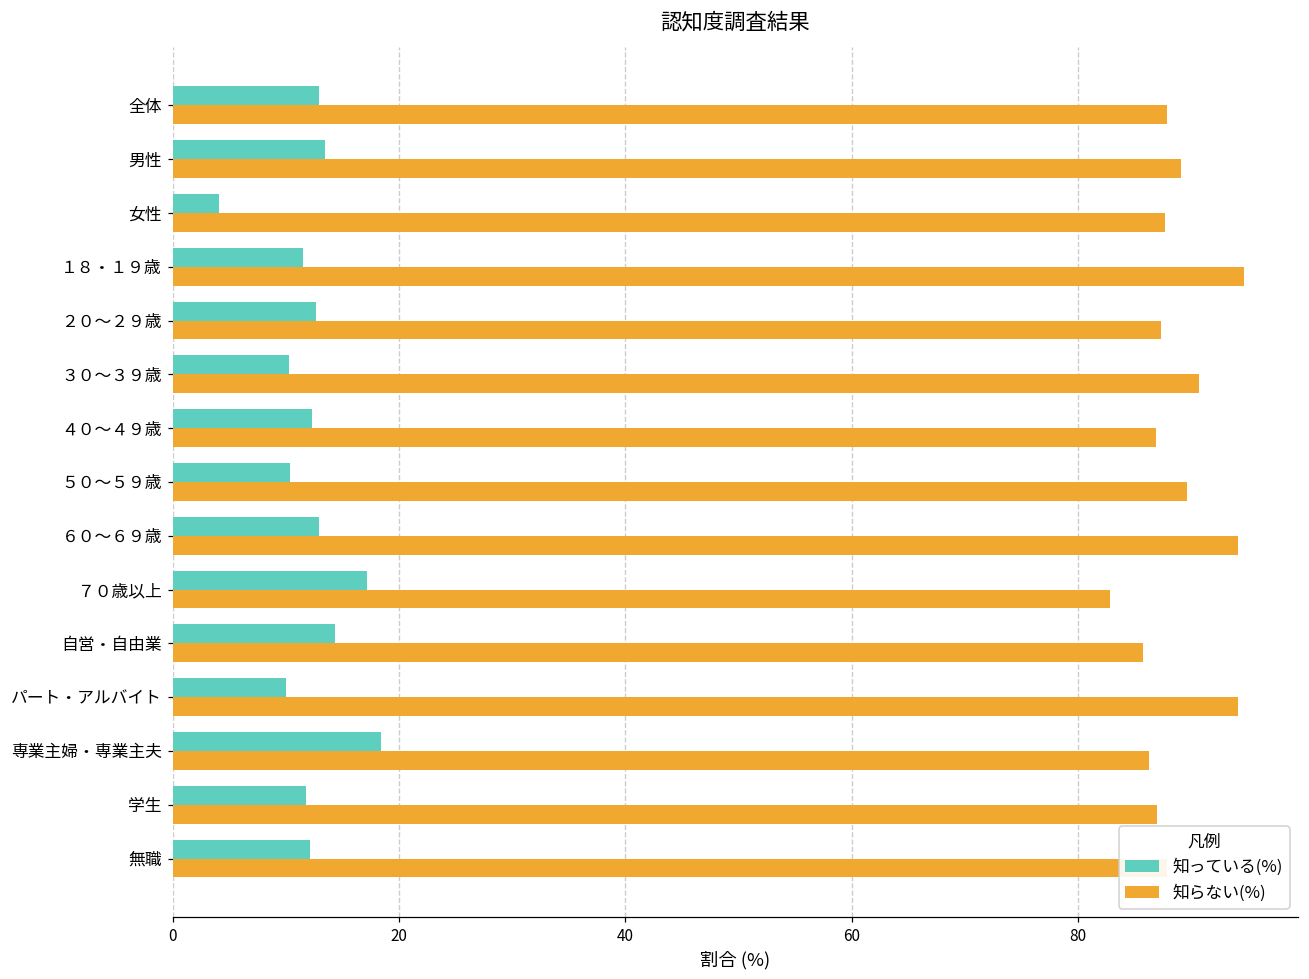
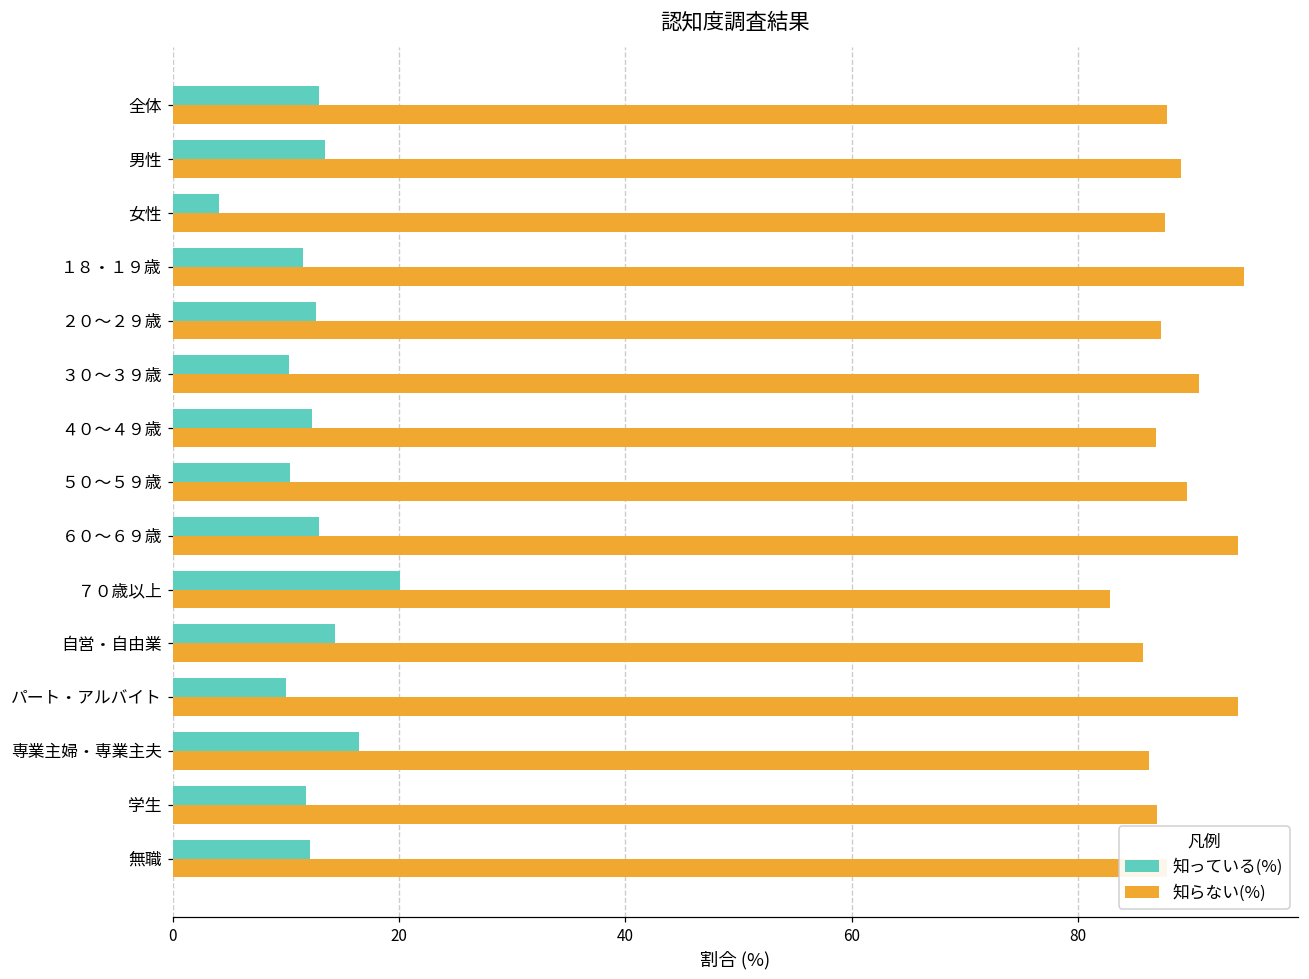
  {
    "知っている(%)": {
      "全体": 12.9,
      "男性": 13.5,
      "女性": 4.1,
      "１８・１９歳": 11.5,
      "２０～２９歳": 12.7,
      "３０～３９歳": 10.3,
      "４０～４９歳": 12.3,
      "５０～５９歳": 10.4,
      "６０～６９歳": 12.9,
-     "７０歳以上": 17.2,
+     "７０歳以上": 20.1,
      "自営・自由業": 14.3,
      "パート・アルバイト": 10.0,
-     "専業主婦・専業主夫": 18.4,
+     "専業主婦・専業主夫": 16.5,
      "学生": 11.8,
      "無職": 12.1
    },
    "知らない(%)": {
      "全体": 87.9,
      "男性": 89.1,
      "女性": 87.7,
      "１８・１９歳": 94.7,
      "２０～２９歳": 87.3,
      "３０～３９歳": 90.7,
      "４０～４９歳": 86.9,
      "５０～５９歳": 89.6,
      "６０～６９歳": 94.1,
      "７０歳以上": 82.8,
      "自営・自由業": 85.7,
      "パート・アルバイト": 94.1,
      "専業主婦・専業主夫": 86.3,
      "学生": 87.0
    }
  }
